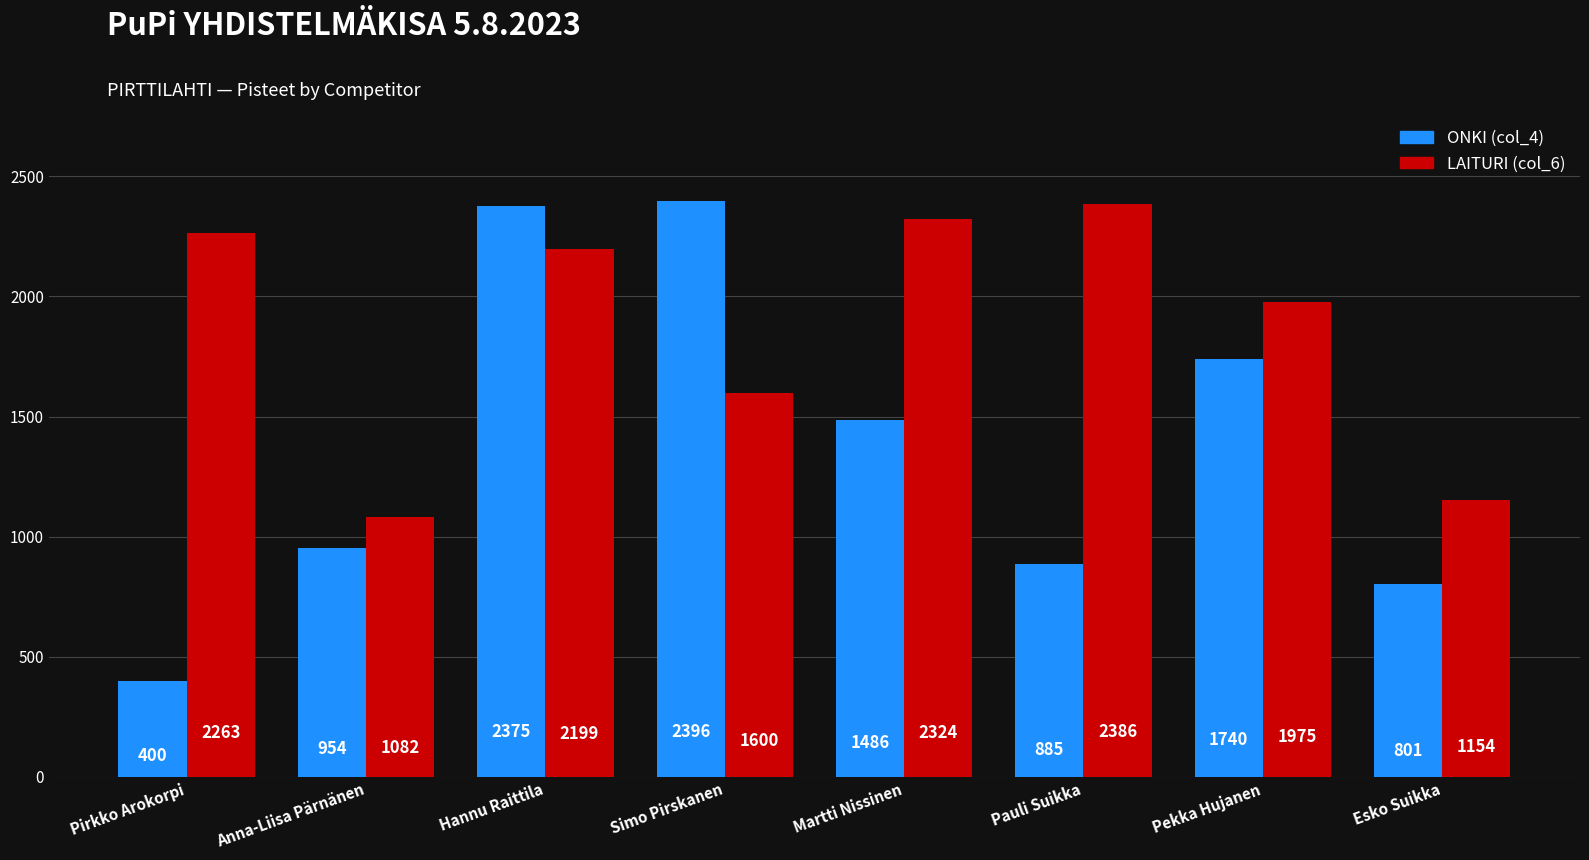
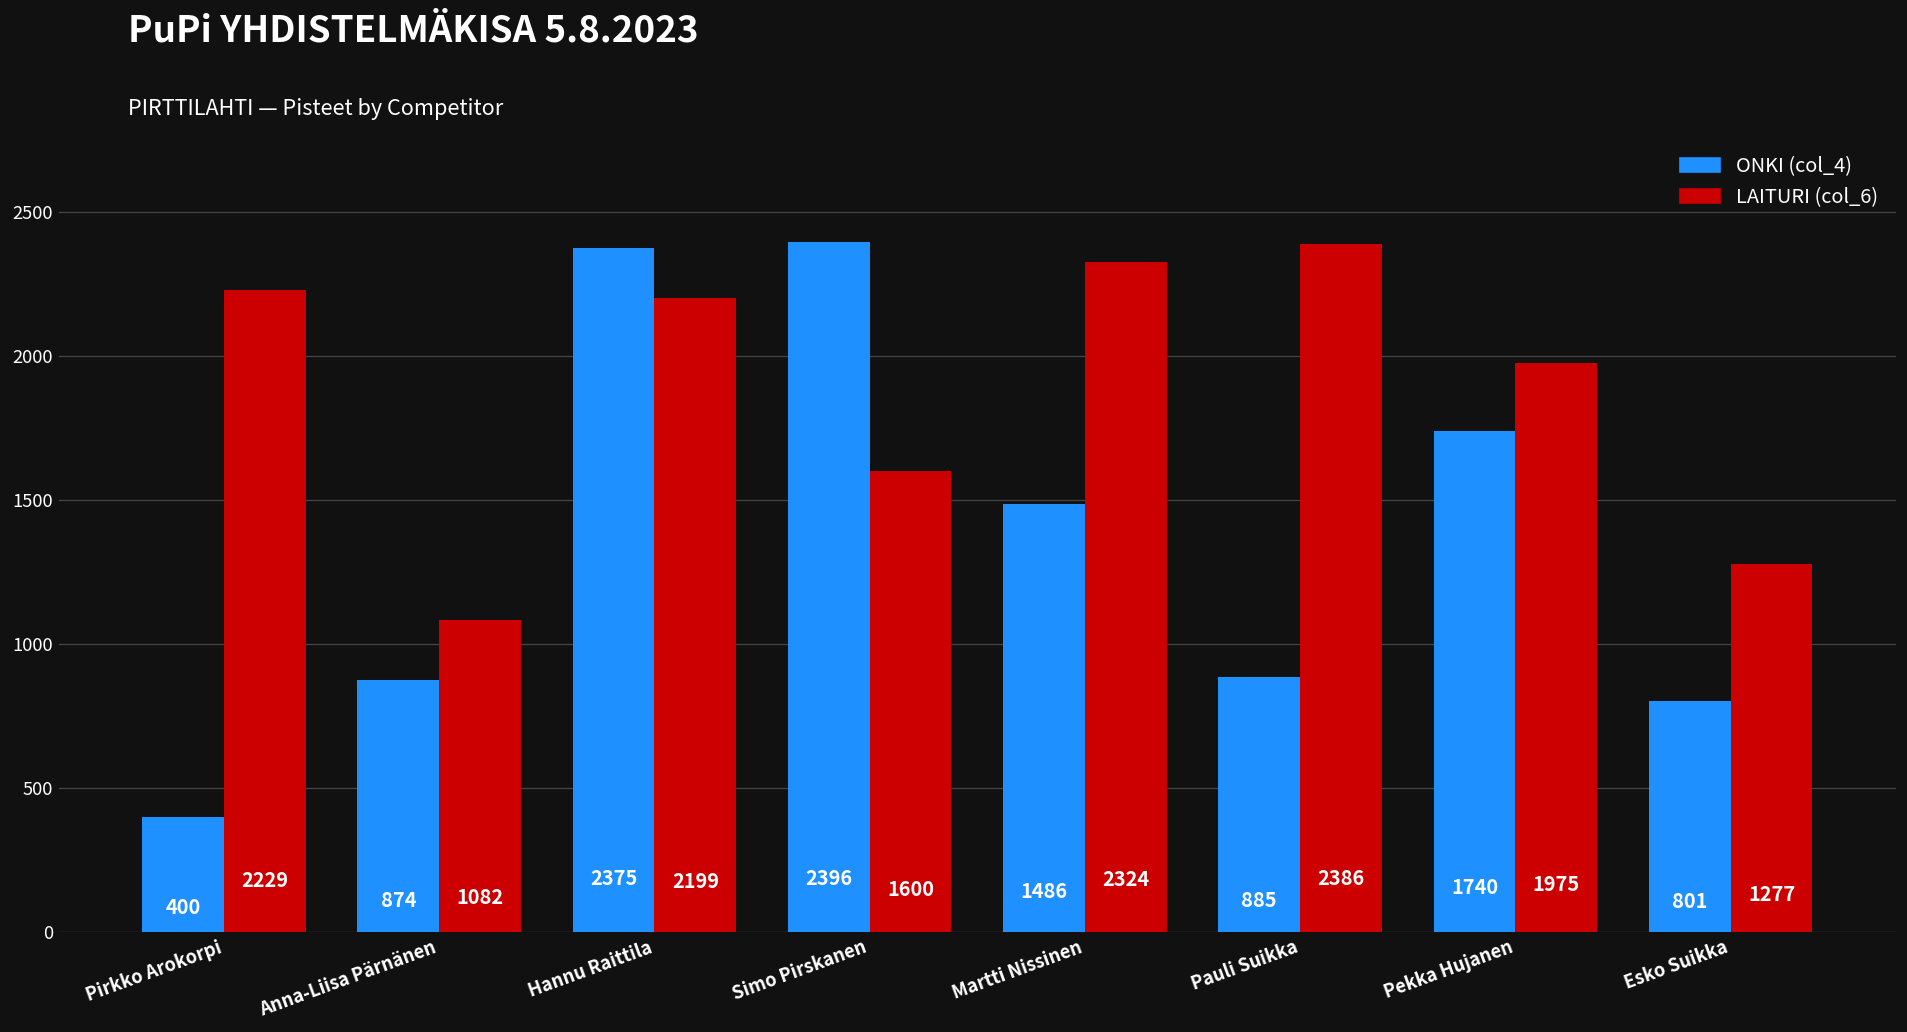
  {
    "ONKI (col_4)": {
      "Pirkko Arokorpi": 400,
-     "Anna-Liisa Pärnänen": 954,
+     "Anna-Liisa Pärnänen": 874,
      "Hannu Raittila": 2375,
      "Simo Pirskanen": 2396,
      "Martti Nissinen": 1486,
      "Pauli Suikka": 885,
      "Pekka Hujanen": 1740,
      "Esko Suikka": 801
    },
    "LAITURI (col_6)": {
-     "Pirkko Arokorpi": 2263,
+     "Pirkko Arokorpi": 2229,
      "Anna-Liisa Pärnänen": 1082,
      "Hannu Raittila": 2199,
      "Simo Pirskanen": 1600,
      "Martti Nissinen": 2324,
      "Pauli Suikka": 2386,
      "Pekka Hujanen": 1975,
-     "Esko Suikka": 1154
+     "Esko Suikka": 1277
    }
  }
